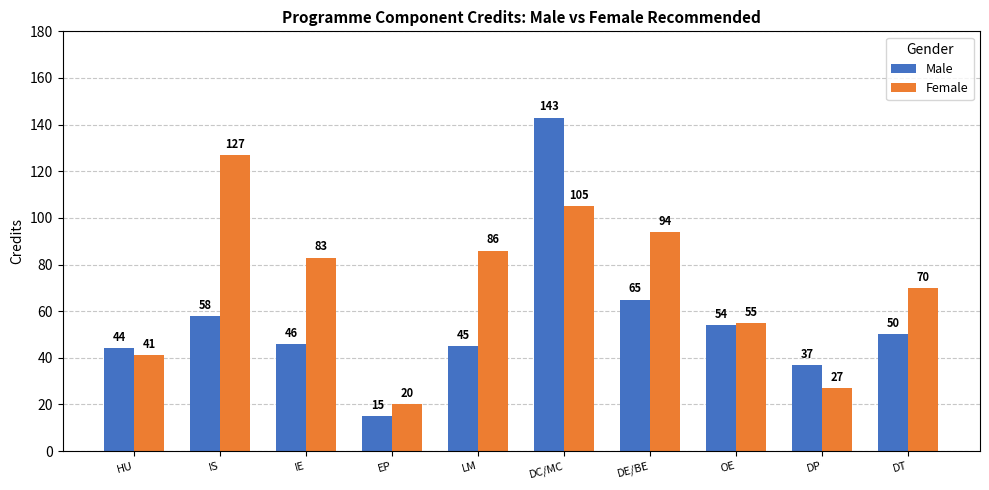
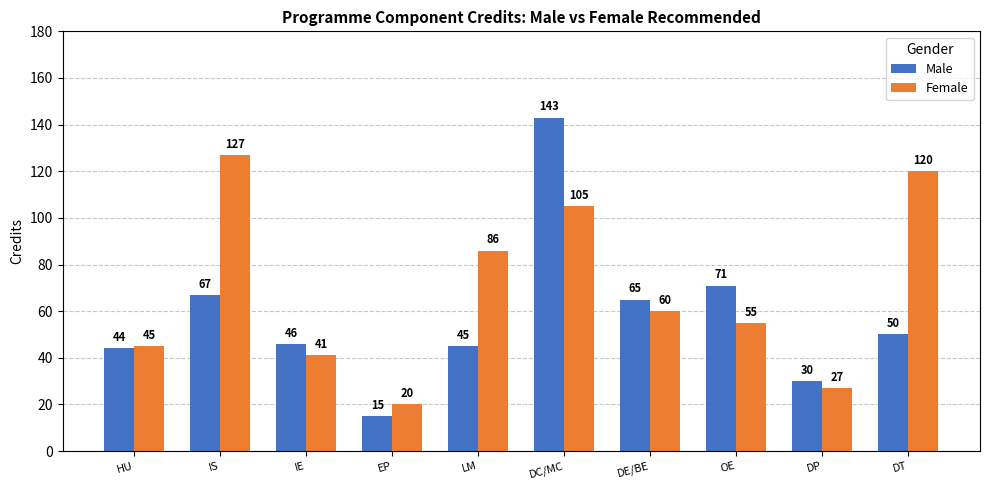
  {
    "Male": {
      "HU": 44,
-     "IS": 58,
+     "IS": 67,
      "IE": 46,
      "EP": 15,
      "LM": 45,
      "DC/MC": 143,
      "DE/BE": 65,
-     "OE": 54,
-     "DP": 37,
+     "OE": 71,
+     "DP": 30,
      "DT": 50
    },
    "Female": {
-     "HU": 41,
+     "HU": 45,
      "IS": 127,
-     "IE": 83,
+     "IE": 41,
      "EP": 20,
      "LM": 86,
      "DC/MC": 105,
-     "DE/BE": 94,
+     "DE/BE": 60,
      "OE": 55,
      "DP": 27,
-     "DT": 70
+     "DT": 120
    }
  }
